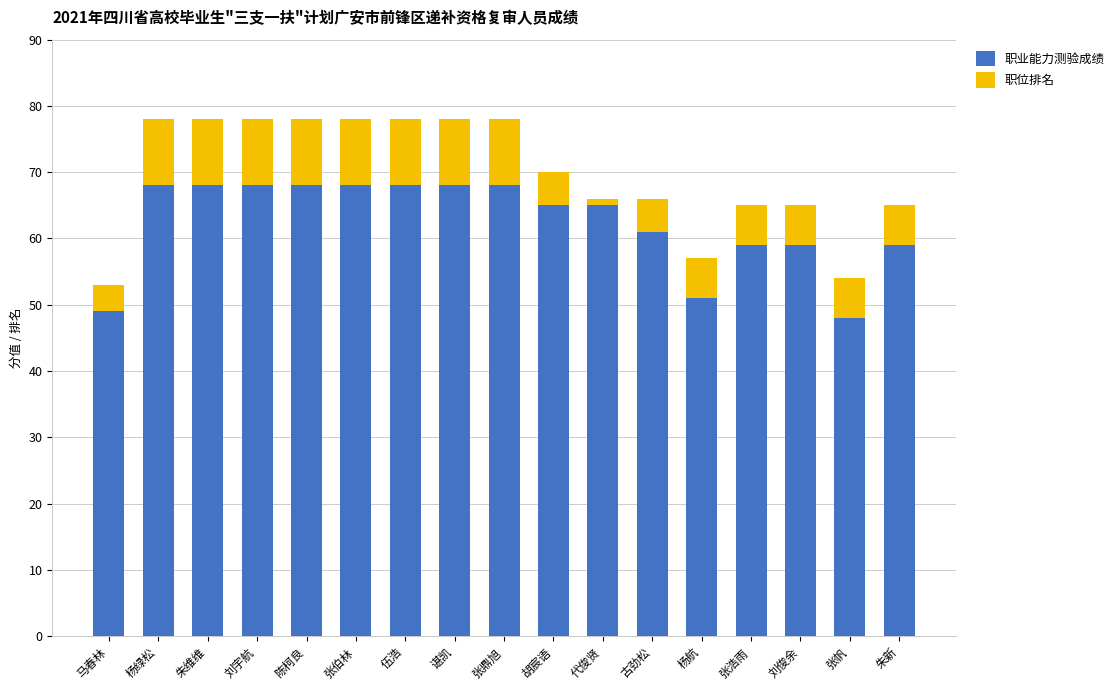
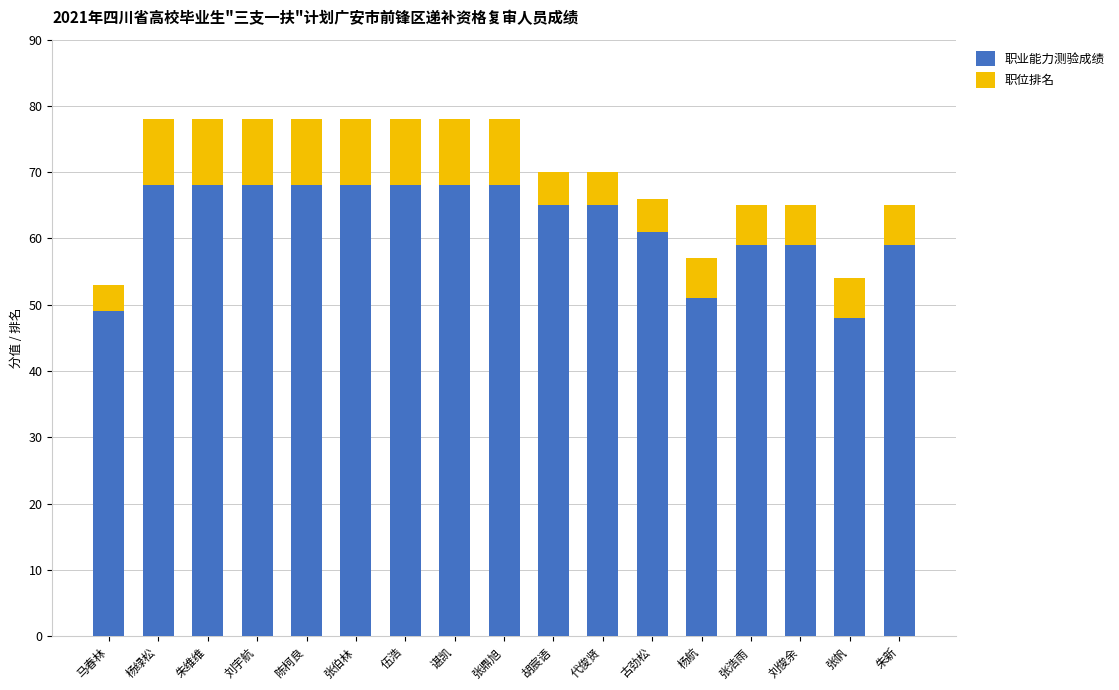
  {
    "职业能力测验成绩": {
      "马春林": 49,
      "杨绿松": 68,
      "朱维维": 68,
      "刘宇航": 68,
      "陈柯良": 68,
      "张伯林": 68,
      "伍浩": 68,
      "谌凯": 68,
      "张鼎旭": 68,
      "胡宸语": 65,
      "代俊贤": 65,
      "古劲松": 61,
      "杨航": 51,
      "张浩雨": 59,
      "刘俊余": 59,
      "张帆": 48,
      "朱新": 59
    },
    "职位排名": {
      "马春林": 4,
      "杨绿松": 10,
      "朱维维": 10,
      "刘宇航": 10,
      "陈柯良": 10,
      "张伯林": 10,
      "伍浩": 10,
      "谌凯": 10,
      "张鼎旭": 10,
      "胡宸语": 5,
-     "代俊贤": 1,
+     "代俊贤": 5,
      "古劲松": 5,
      "杨航": 6,
      "张浩雨": 6,
      "刘俊余": 6,
      "张帆": 6,
      "朱新": 6
    }
  }
